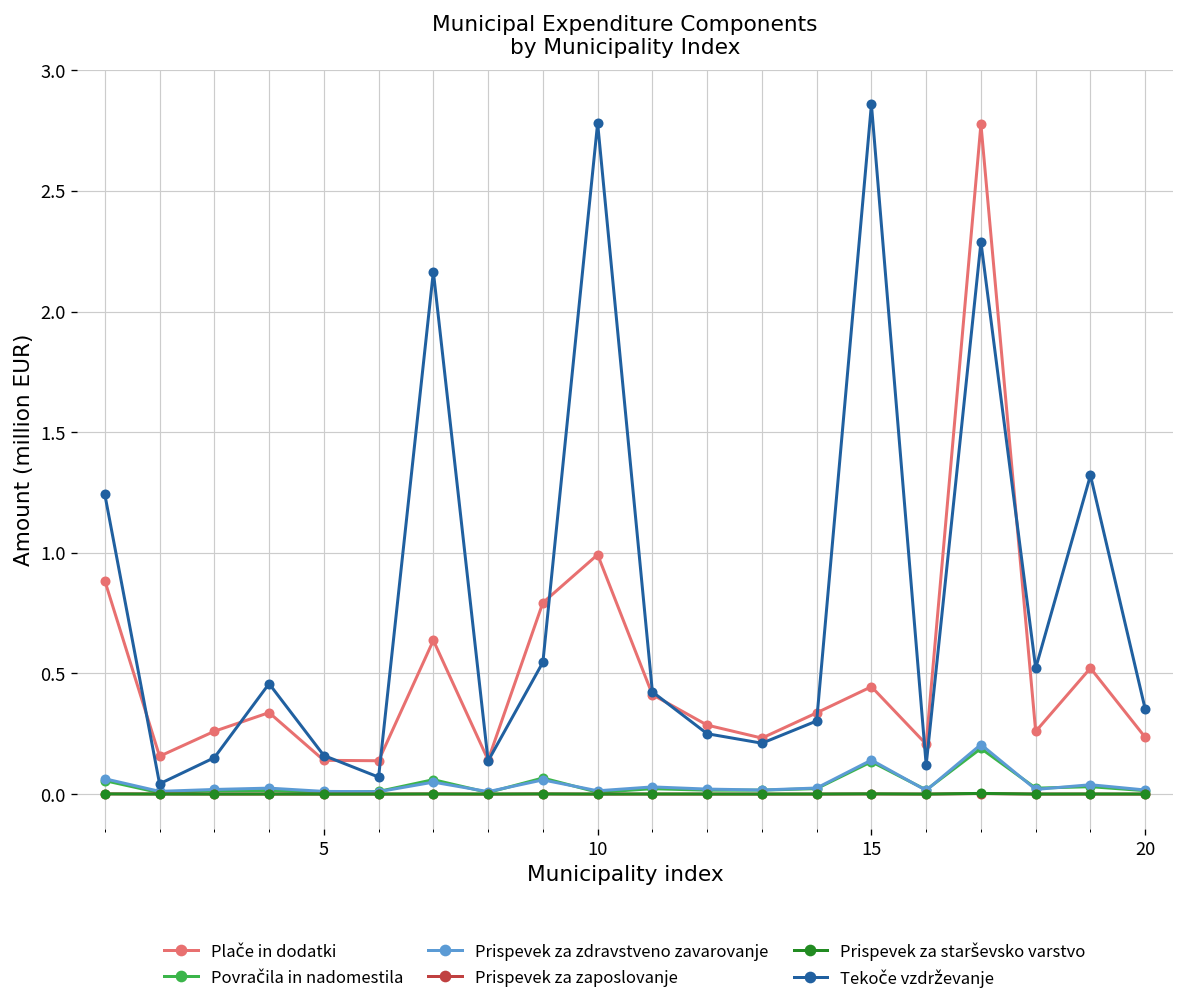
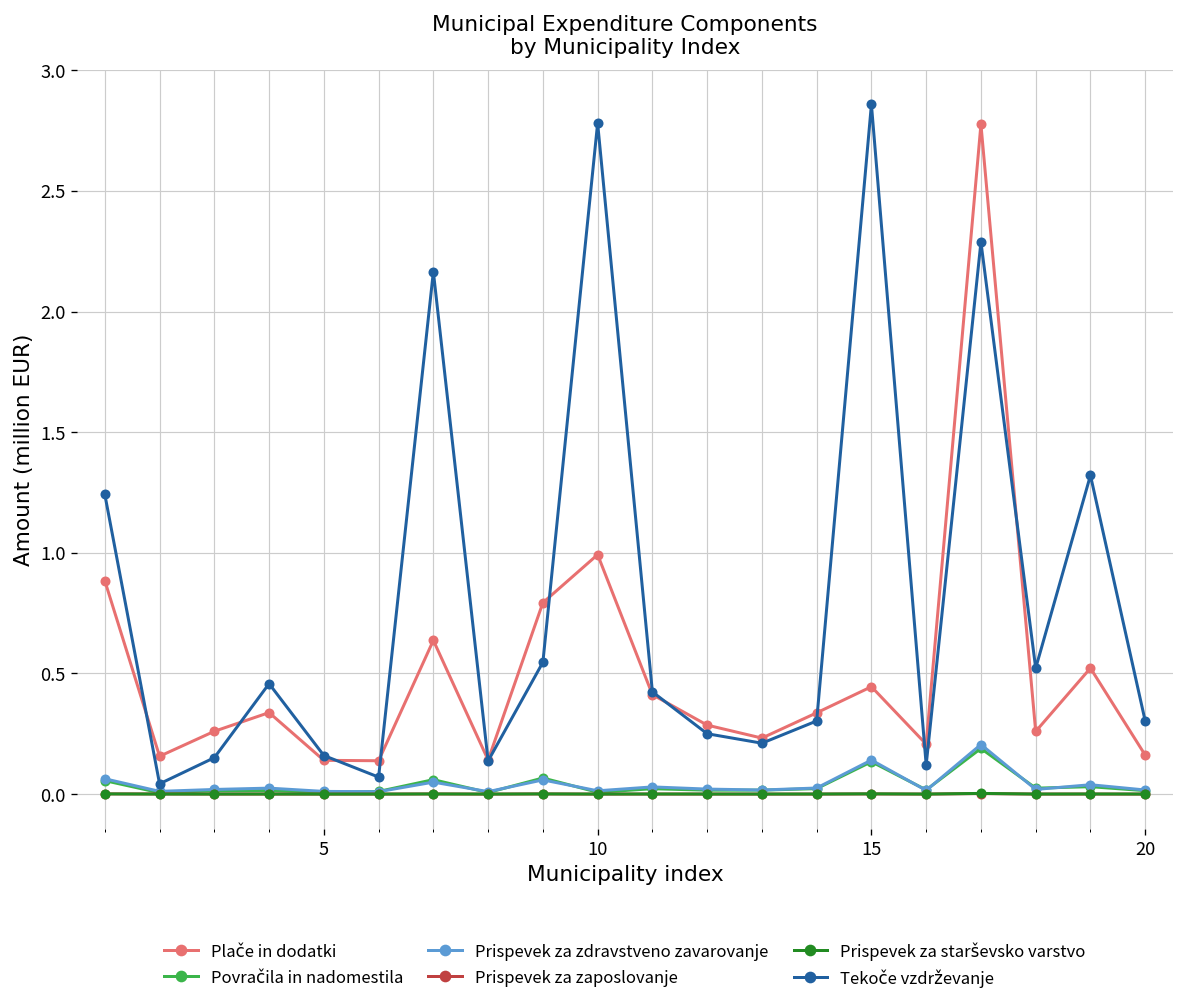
  {
    "Plače in dodatki": {
      "5": 0.14,
      "10": 0.99,
      "15": 0.45,
-     "20": 0.24
+     "20": 0.16
    },
    "Prispevek za starševsko varstvo": {
      "15": 0.00,
      "20": 0.00
    },
    "Tekoče vzdrževanje": {
      "5": 0.16,
      "10": 2.78,
      "15": 2.86,
-     "20": 0.35
+     "20": 0.30
    }
  }
